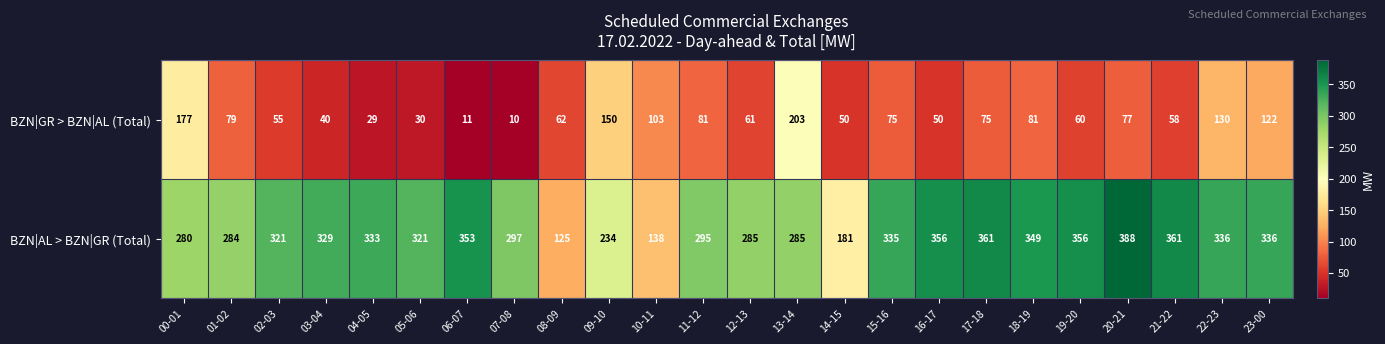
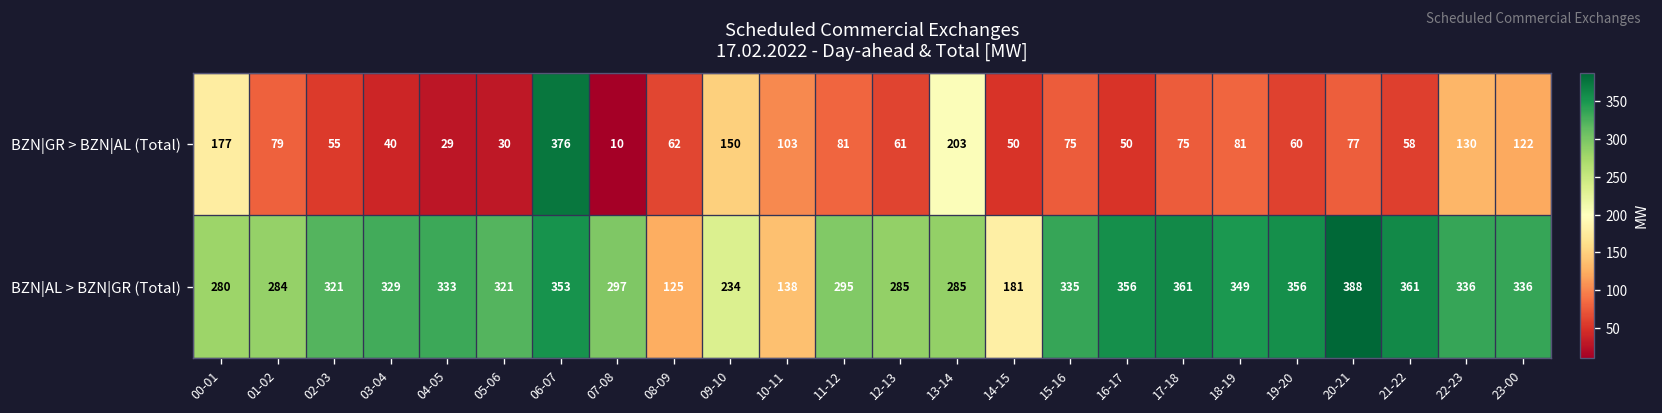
  {
    "BZN|GR > BZN|AL (Total)": {
      "00-01": 177,
      "01-02": 79,
      "02-03": 55,
      "03-04": 40,
      "04-05": 29,
      "05-06": 30,
-     "06-07": 11,
+     "06-07": 376,
      "07-08": 10,
      "08-09": 62,
      "09-10": 150,
      "10-11": 103,
      "11-12": 81,
      "12-13": 61,
      "13-14": 203,
      "14-15": 50,
      "15-16": 75,
      "16-17": 50,
      "17-18": 75,
      "18-19": 81,
      "19-20": 60,
      "20-21": 77,
      "21-22": 58,
      "22-23": 130,
      "23-00": 122
    },
    "BZN|AL > BZN|GR (Total)": {
      "00-01": 280,
      "01-02": 284,
      "02-03": 321,
      "03-04": 329,
      "04-05": 333,
      "05-06": 321,
      "06-07": 353,
      "07-08": 297,
      "08-09": 125,
      "09-10": 234,
      "10-11": 138,
      "11-12": 295,
      "12-13": 285,
      "13-14": 285,
      "14-15": 181,
      "15-16": 335,
      "16-17": 356,
      "17-18": 361,
      "18-19": 349,
      "19-20": 356,
      "20-21": 388,
      "21-22": 361,
      "22-23": 336,
      "23-00": 336
    }
  }
